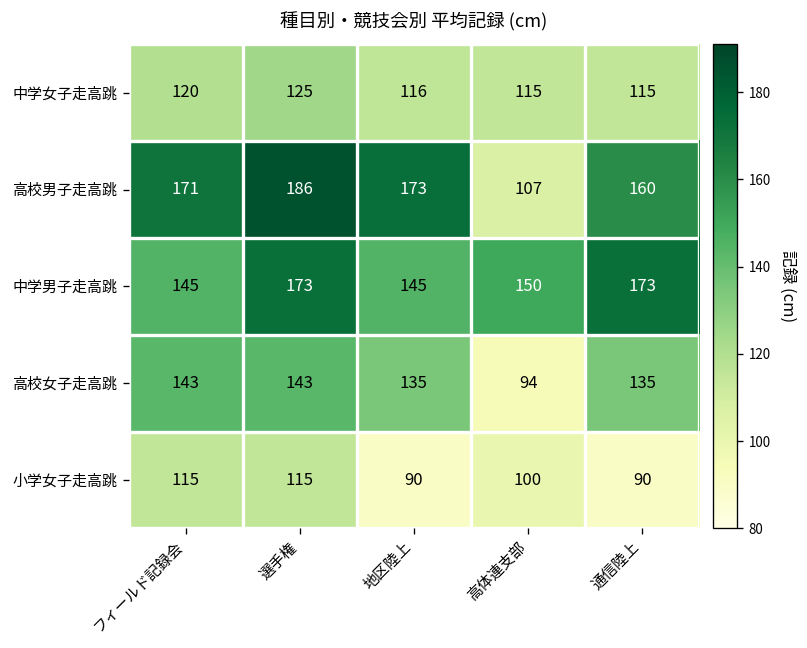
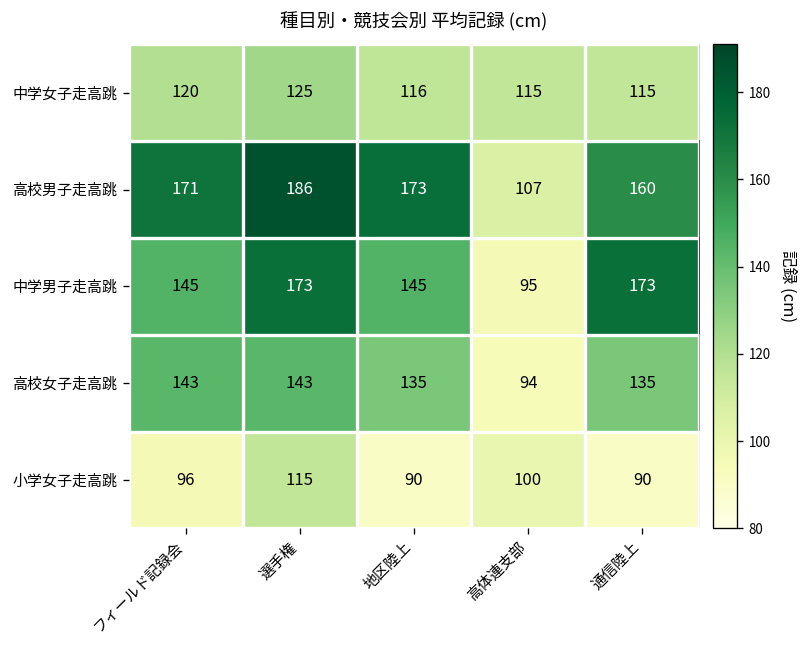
  {
    "中学女子走高跳": {
      "フィールド記録会": 120,
      "選手権": 125,
      "地区陸上": 116,
      "高体連支部": 115,
      "通信陸上": 115
    },
    "高校男子走高跳": {
      "フィールド記録会": 171,
      "選手権": 186,
      "地区陸上": 173,
      "高体連支部": 107,
      "通信陸上": 160
    },
    "中学男子走高跳": {
      "フィールド記録会": 145,
      "選手権": 173,
      "地区陸上": 145,
-     "高体連支部": 150,
+     "高体連支部": 95,
      "通信陸上": 173
    },
    "高校女子走高跳": {
      "フィールド記録会": 143,
      "選手権": 143,
      "地区陸上": 135,
      "高体連支部": 94,
      "通信陸上": 135
    },
    "小学女子走高跳": {
-     "フィールド記録会": 115,
+     "フィールド記録会": 96,
      "選手権": 115,
      "地区陸上": 90,
      "高体連支部": 100,
      "通信陸上": 90
    }
  }
